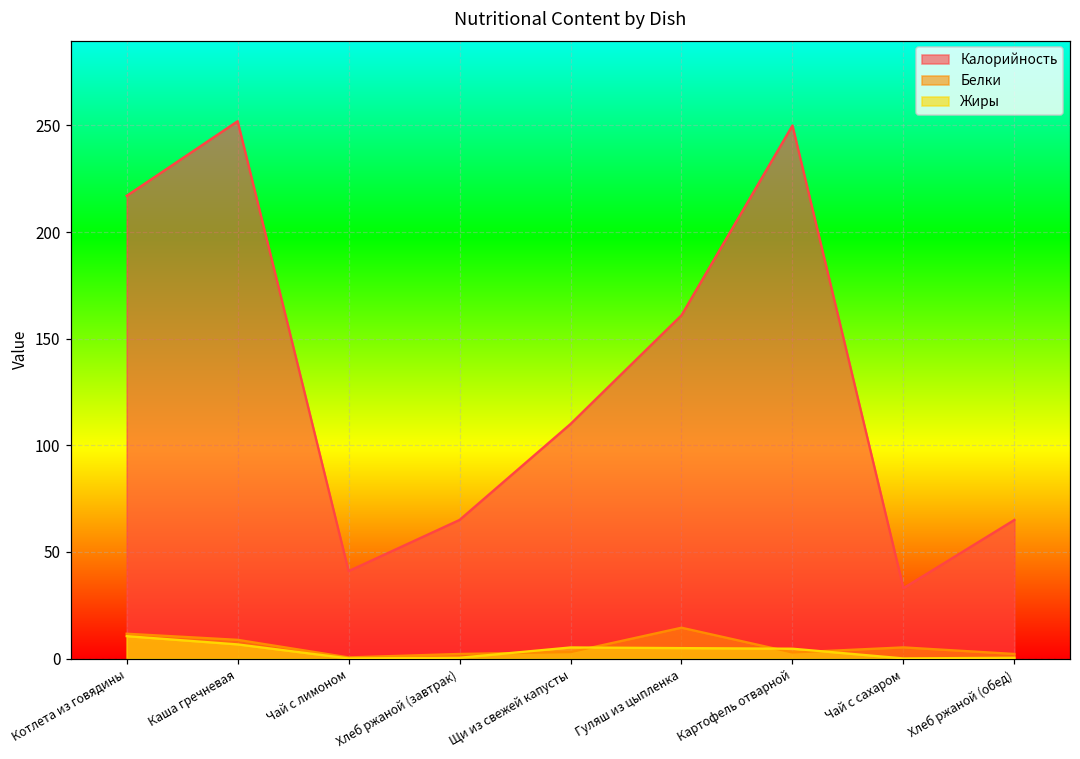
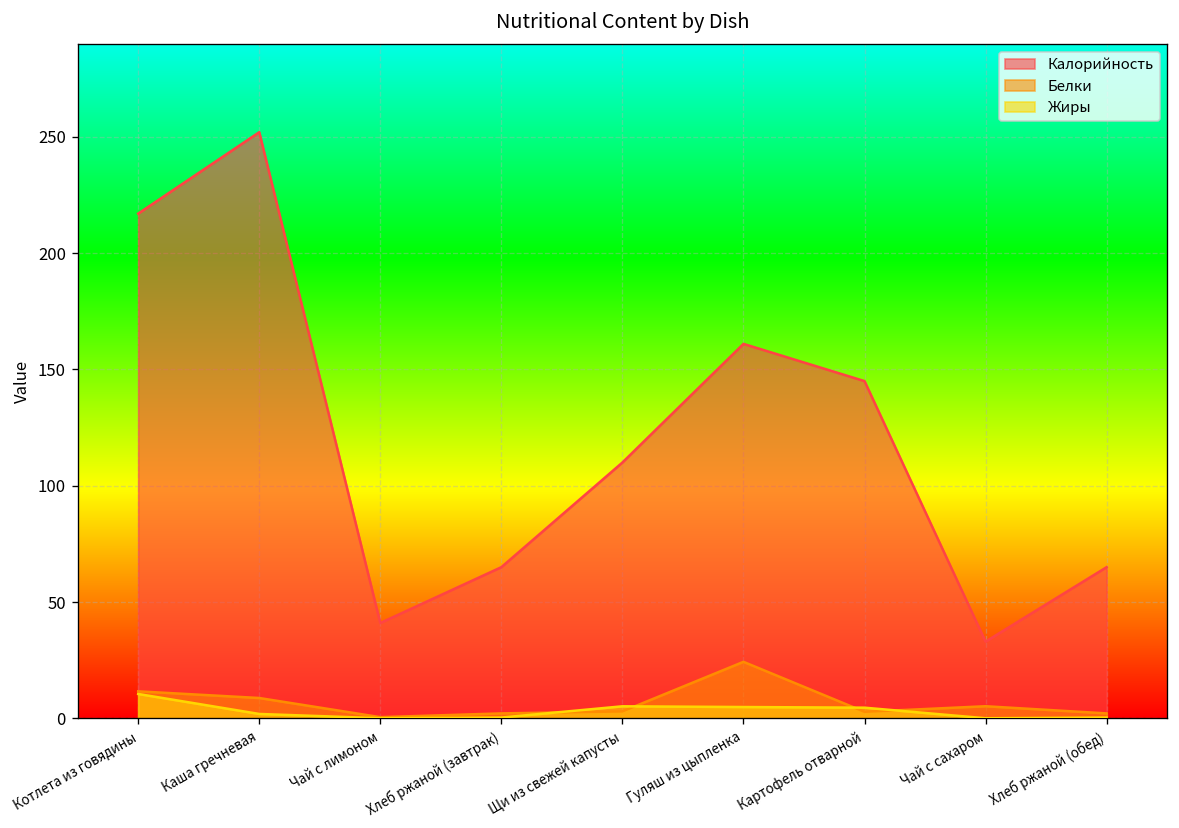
  {
    "Калорийность": {
      "Котлета из говядины": 217,
      "Каша гречневая": 252,
      "Чай с лимоном": 41,
      "Хлеб ржаной (завтрак)": 65,
      "Щи из свежей капусты": 110,
      "Гуляш из цыпленка": 161,
-     "Картофель отварной": 250,
+     "Картофель отварной": 145,
      "Чай с сахаром": 33,
      "Хлеб ржаной (обед)": 65
    },
    "Белки": {
      "Каша гречневая": 9,
      "Хлеб ржаной (завтрак)": 2,
      "Щи из свежей капусты": 3,
-     "Гуляш из цыпленка": 14,
+     "Гуляш из цыпленка": 24,
      "Картофель отварной": 3,
      "Чай с сахаром": 5,
      "Хлеб ржаной (обед)": 2
    },
    "Жиры": {
-     "Каша гречневая": 7,
+     "Каша гречневая": 2,
      "Хлеб ржаной (завтрак)": 0,
      "Щи из свежей капусты": 5,
      "Гуляш из цыпленка": 5,
      "Картофель отварной": 5,
      "Чай с сахаром": 0,
      "Хлеб ржаной (обед)": 0
    }
  }
